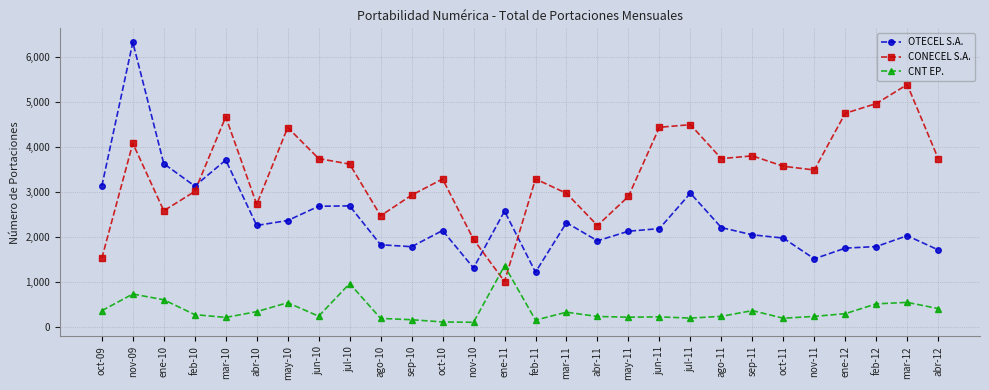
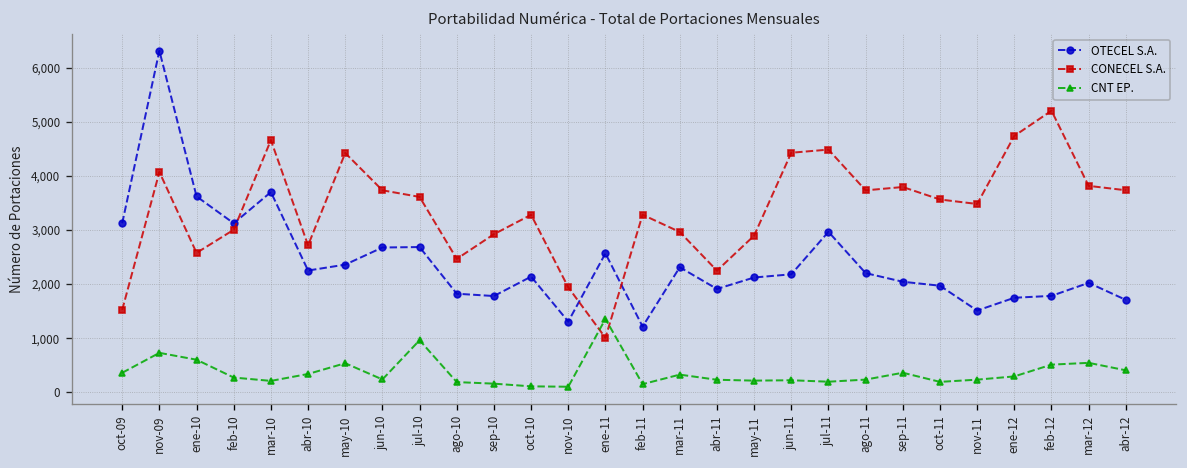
  {
    "OTECEL S.A.": {
      "oct-09": "3,100",
      "nov-09": "6,300",
      "ene-10": "3,600",
      "feb-10": "3,100",
      "mar-10": "3,700",
      "abr-10": "2,300",
      "may-10": "2,400",
      "jun-10": "2,700",
      "jul-10": "2,700",
      "ago-10": "1,800",
      "sep-10": "1,800",
      "oct-10": "2,100",
      "nov-10": "1,300",
      "ene-11": "2,600",
      "feb-11": "1,200",
      "mar-11": "2,300",
      "abr-11": "1,900",
      "may-11": "2,100",
      "jun-11": "2,200",
      "jul-11": "3,000",
      "ago-11": "2,200",
      "sep-11": "2,000",
      "oct-11": "2,000",
      "nov-11": "1,500",
      "ene-12": "1,700",
      "feb-12": "1,800",
      "mar-12": "2,000",
      "abr-12": "1,700"
    },
    "CONECEL S.A.": {
      "oct-09": "1,500",
      "nov-09": "4,100",
      "ene-10": "2,600",
      "feb-10": "3,000",
      "mar-10": "4,700",
      "abr-10": "2,700",
      "may-10": "4,400",
      "jun-10": "3,700",
      "jul-10": "3,600",
      "ago-10": "2,500",
      "sep-10": "2,900",
      "oct-10": "3,300",
      "nov-10": "1,900",
      "ene-11": "1,000",
      "feb-11": "3,300",
      "mar-11": "3,000",
      "abr-11": "2,200",
      "may-11": "2,900",
      "jun-11": "4,400",
      "jul-11": "4,500",
      "ago-11": "3,700",
      "sep-11": "3,800",
      "oct-11": "3,600",
      "nov-11": "3,500",
      "ene-12": "4,700",
-     "feb-12": "5,000",
-     "mar-12": "5,400",
+     "feb-12": "5,200",
+     "mar-12": "3,800",
      "abr-12": "3,700"
    },
    "CNT EP.": {
      "oct-09": "400",
      "nov-09": "700",
      "ene-10": "600",
      "feb-10": "300",
      "mar-10": "200",
      "abr-10": "300",
      "may-10": "500",
      "jun-10": "200",
      "jul-10": "1,000",
      "ago-10": "200",
      "sep-10": "200",
      "oct-10": "100",
      "nov-10": "100",
      "ene-11": "1,400",
      "feb-11": "100",
      "mar-11": "300",
      "abr-11": "200",
      "may-11": "200",
      "jun-11": "200",
      "jul-11": "200",
      "ago-11": "200",
      "sep-11": "400",
      "oct-11": "200",
      "nov-11": "200",
      "ene-12": "300",
      "feb-12": "500",
      "mar-12": "500",
      "abr-12": "400"
    }
  }
